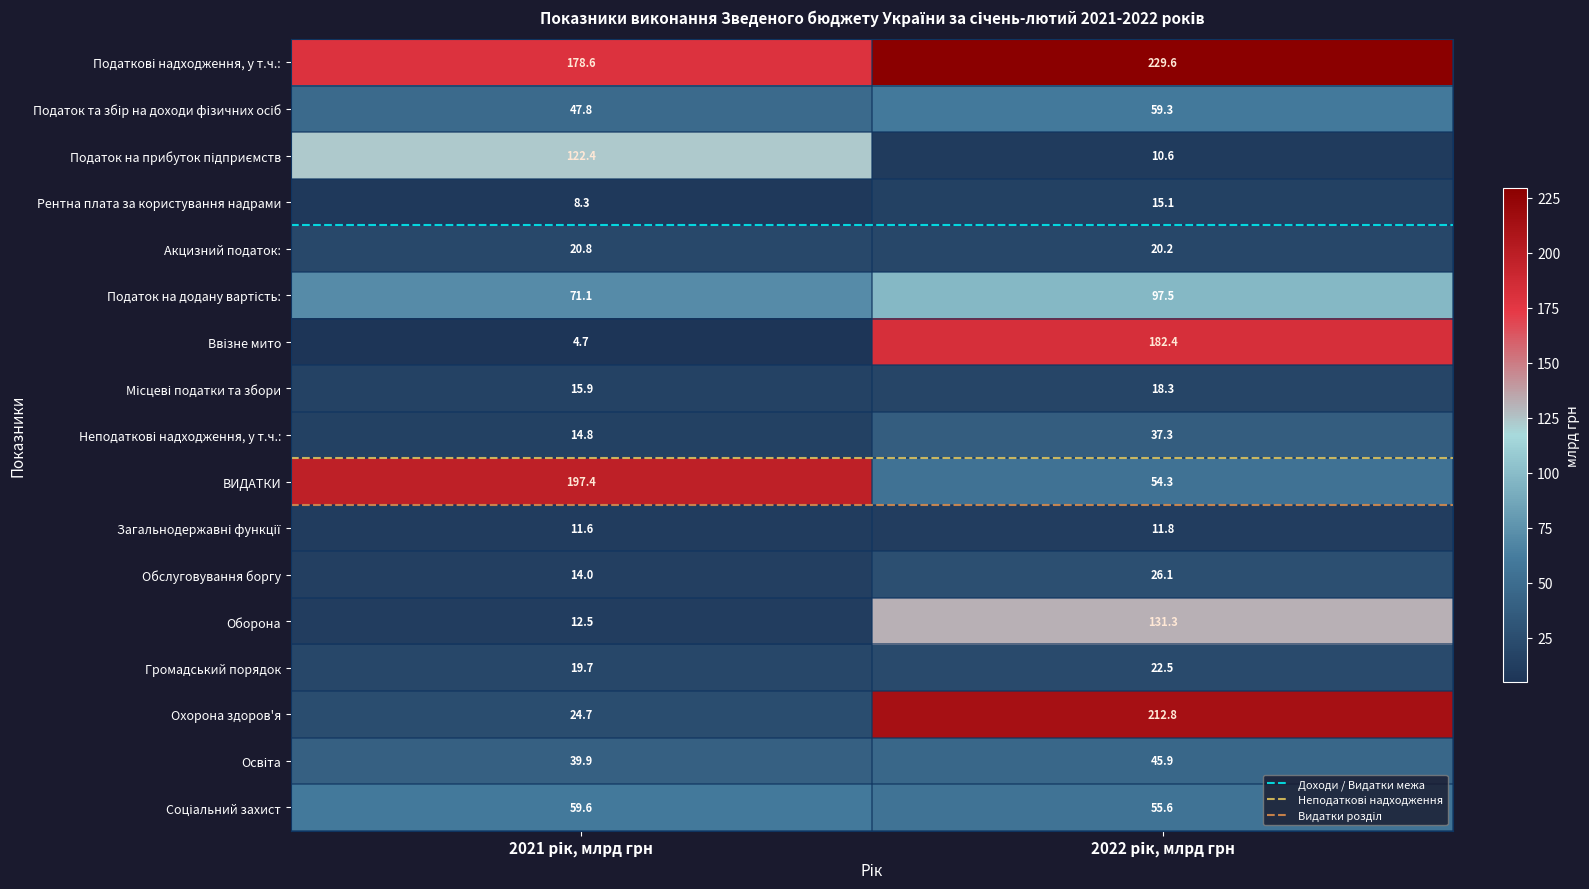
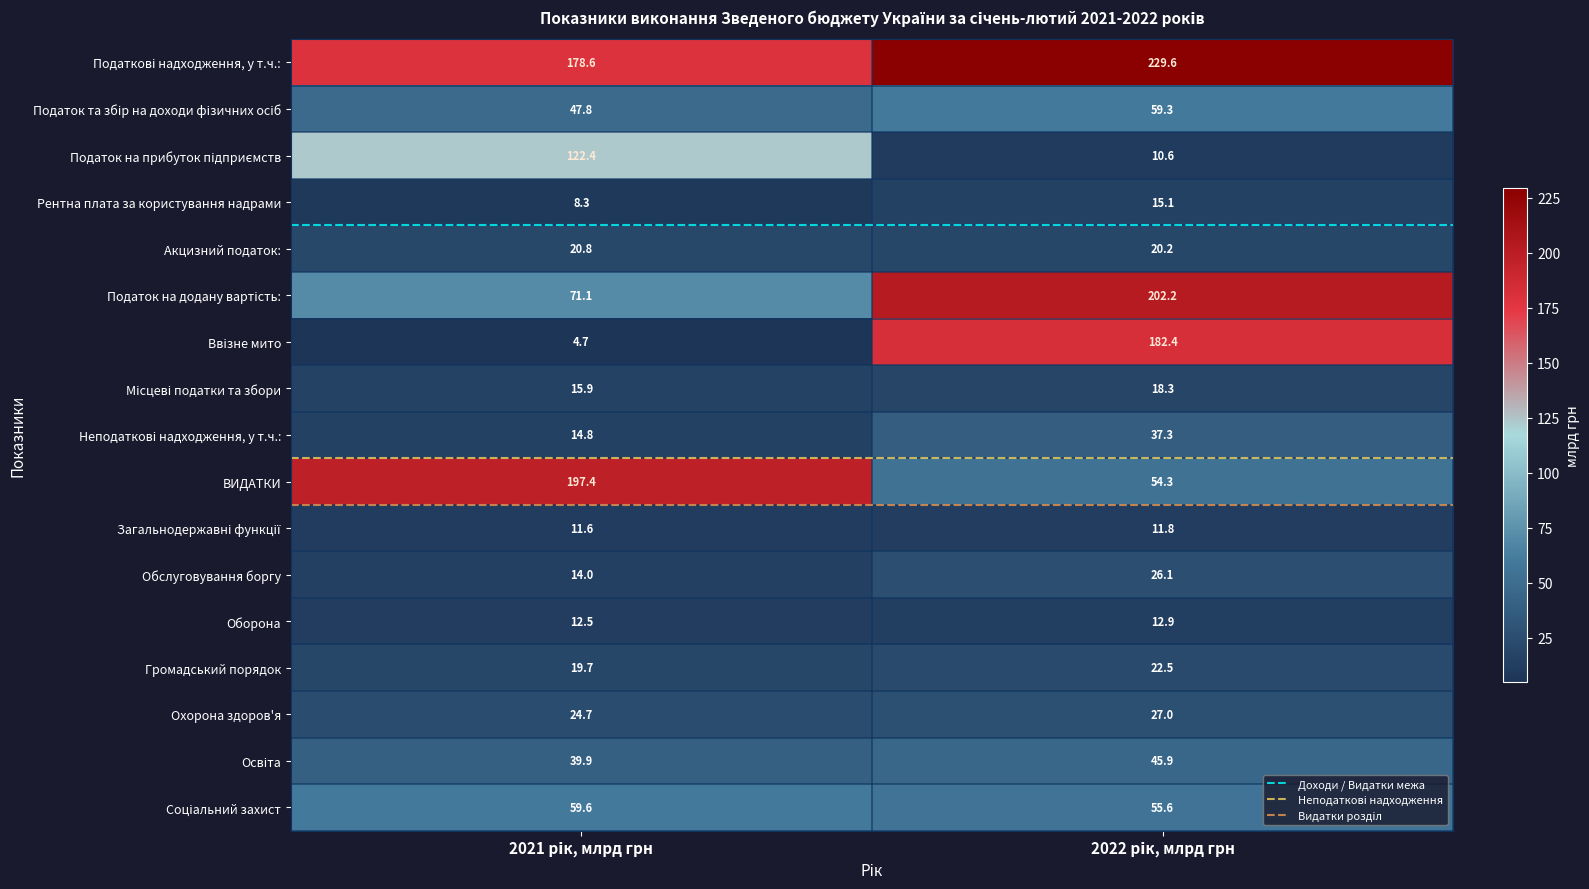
  {
    "Податкові надходження, у т.ч.:": {
      "2021 рік, млрд грн": 178.6,
      "2022 рік, млрд грн": 229.6
    },
    "Податок та збір на доходи фізичних осіб": {
      "2021 рік, млрд грн": 47.8,
      "2022 рік, млрд грн": 59.3
    },
    "Податок на прибуток підприємств": {
      "2021 рік, млрд грн": 122.4,
      "2022 рік, млрд грн": 10.6
    },
    "Рентна плата за користування надрами": {
      "2021 рік, млрд грн": 8.3,
      "2022 рік, млрд грн": 15.1
    },
    "Акцизний податок:": {
      "2021 рік, млрд грн": 20.8,
      "2022 рік, млрд грн": 20.2
    },
    "Податок на додану вартість:": {
      "2021 рік, млрд грн": 71.1,
-     "2022 рік, млрд грн": 97.5
+     "2022 рік, млрд грн": 202.2
    },
    "Ввізне мито": {
      "2021 рік, млрд грн": 4.7,
      "2022 рік, млрд грн": 182.4
    },
    "Місцеві податки та збори": {
      "2021 рік, млрд грн": 15.9,
      "2022 рік, млрд грн": 18.3
    },
    "Неподаткові надходження, у т.ч.:": {
      "2021 рік, млрд грн": 14.8,
      "2022 рік, млрд грн": 37.3
    },
    "ВИДАТКИ": {
      "2021 рік, млрд грн": 197.4,
      "2022 рік, млрд грн": 54.3
    },
    "Загальнодержавні функції": {
      "2021 рік, млрд грн": 11.6,
      "2022 рік, млрд грн": 11.8
    },
    "Обслуговування боргу": {
      "2021 рік, млрд грн": 14.0,
      "2022 рік, млрд грн": 26.1
    },
    "Оборона": {
      "2021 рік, млрд грн": 12.5,
-     "2022 рік, млрд грн": 131.3
+     "2022 рік, млрд грн": 12.9
    },
    "Громадський порядок": {
      "2021 рік, млрд грн": 19.7,
      "2022 рік, млрд грн": 22.5
    },
    "Охорона здоров'я": {
      "2021 рік, млрд грн": 24.7,
-     "2022 рік, млрд грн": 212.8
+     "2022 рік, млрд грн": 27.0
    },
    "Освіта": {
      "2021 рік, млрд грн": 39.9,
      "2022 рік, млрд грн": 45.9
    },
    "Соціальний захист": {
      "2021 рік, млрд грн": 59.6,
      "2022 рік, млрд грн": 55.6
    }
  }
